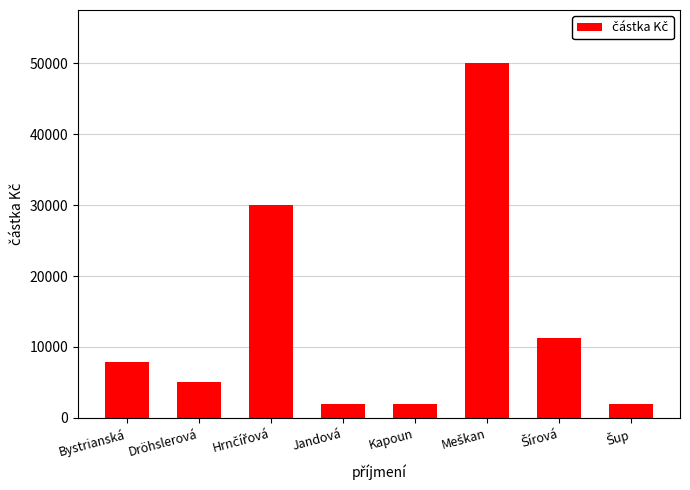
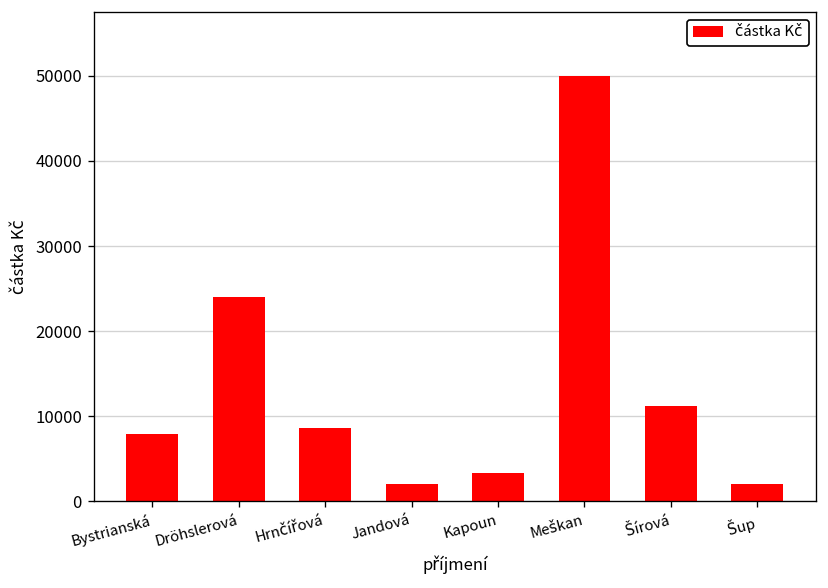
  {
    "Bystrianská": 8000,
-   "Dröhslerová": 5000,
-   "Hrnčířová": 30000,
+   "Dröhslerová": 24000,
+   "Hrnčířová": 9000,
    "Jandová": 2000,
-   "Kapoun": 2000,
+   "Kapoun": 3000,
    "Meškan": 50000,
    "Šírová": 11000,
    "Šup": 2000
  }
